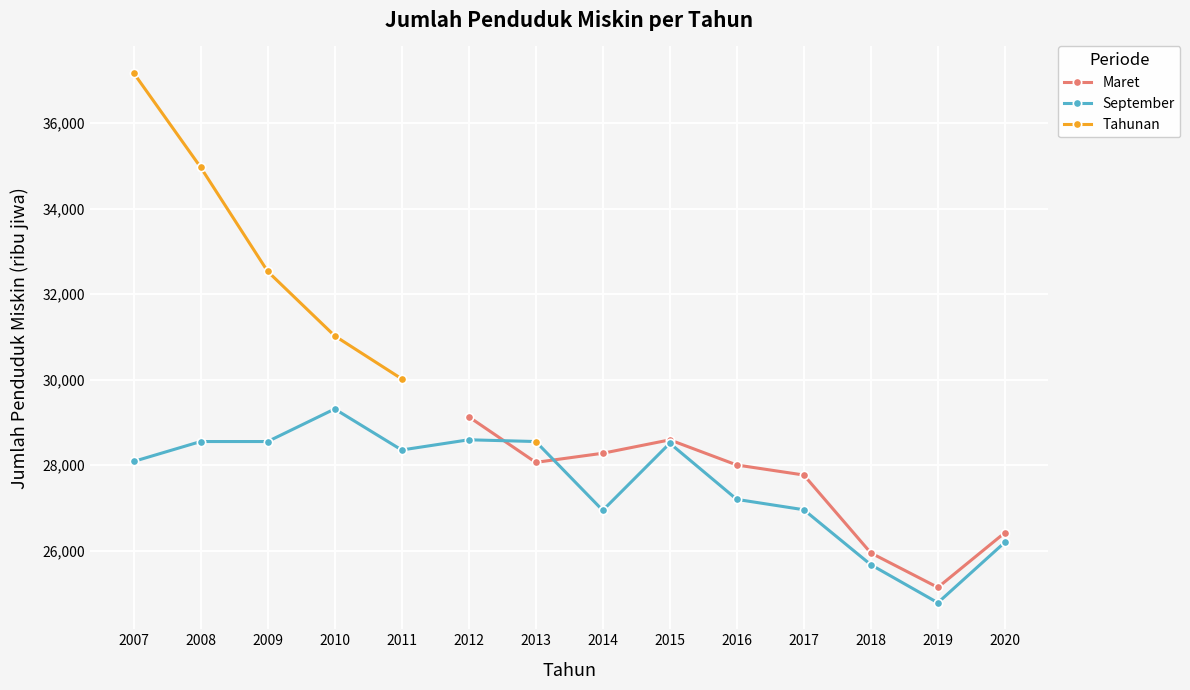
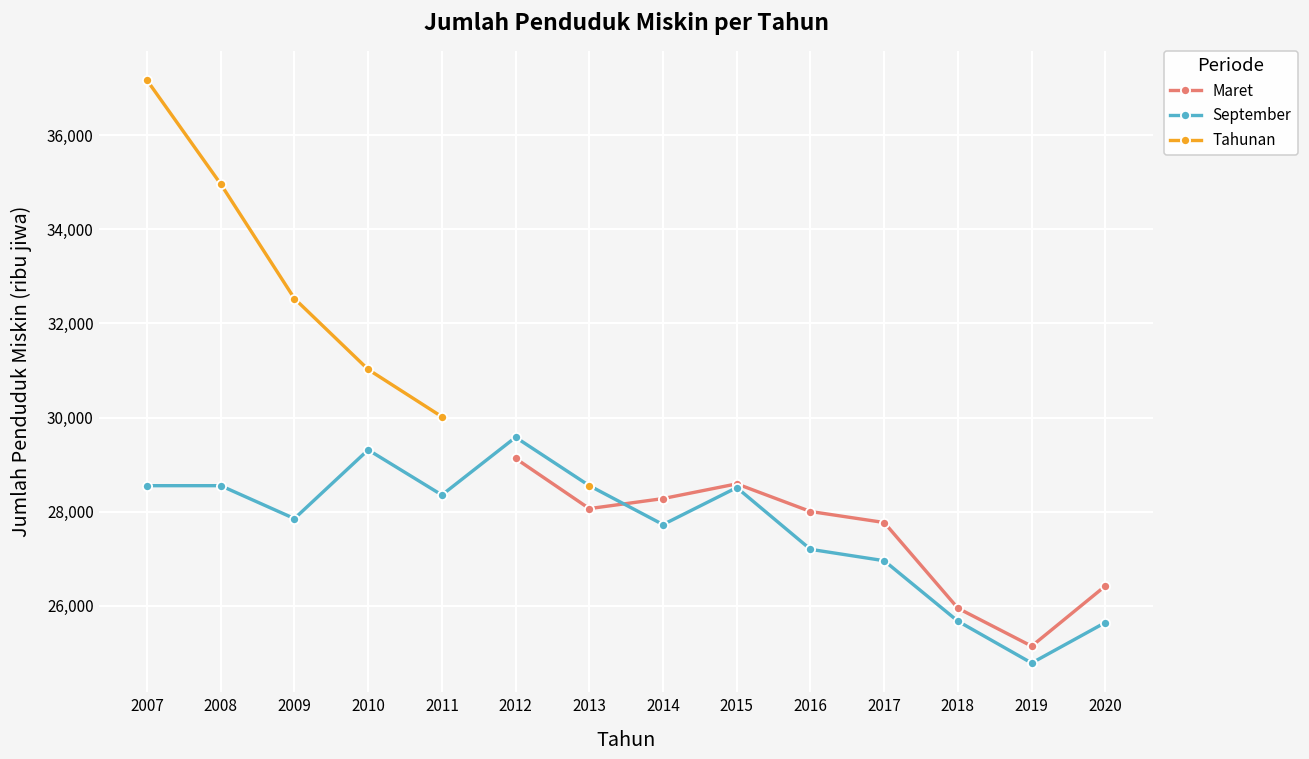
  {
    "Maret": {
      "2012": "29,100",
      "2013": "28,100",
      "2014": "28,300",
      "2015": "28,600",
      "2016": "28,000",
      "2017": "27,800",
      "2018": "25,900",
      "2019": "25,100",
      "2020": "26,400"
    },
    "September": {
-     "2007": "28,100",
+     "2007": "28,600",
      "2008": "28,600",
-     "2009": "28,600",
+     "2009": "27,900",
      "2010": "29,300",
      "2011": "28,400",
-     "2012": "28,600",
-     "2014": "26,900",
+     "2012": "29,600",
+     "2014": "27,700",
      "2015": "28,500",
      "2016": "27,200",
      "2017": "27,000",
      "2018": "25,700",
      "2019": "24,800",
-     "2020": "26,200"
+     "2020": "25,600"
    },
    "Tahunan": {
      "2007": "37,200",
      "2008": "35,000",
      "2009": "32,500",
      "2010": "31,000",
      "2011": "30,000"
    }
  }
